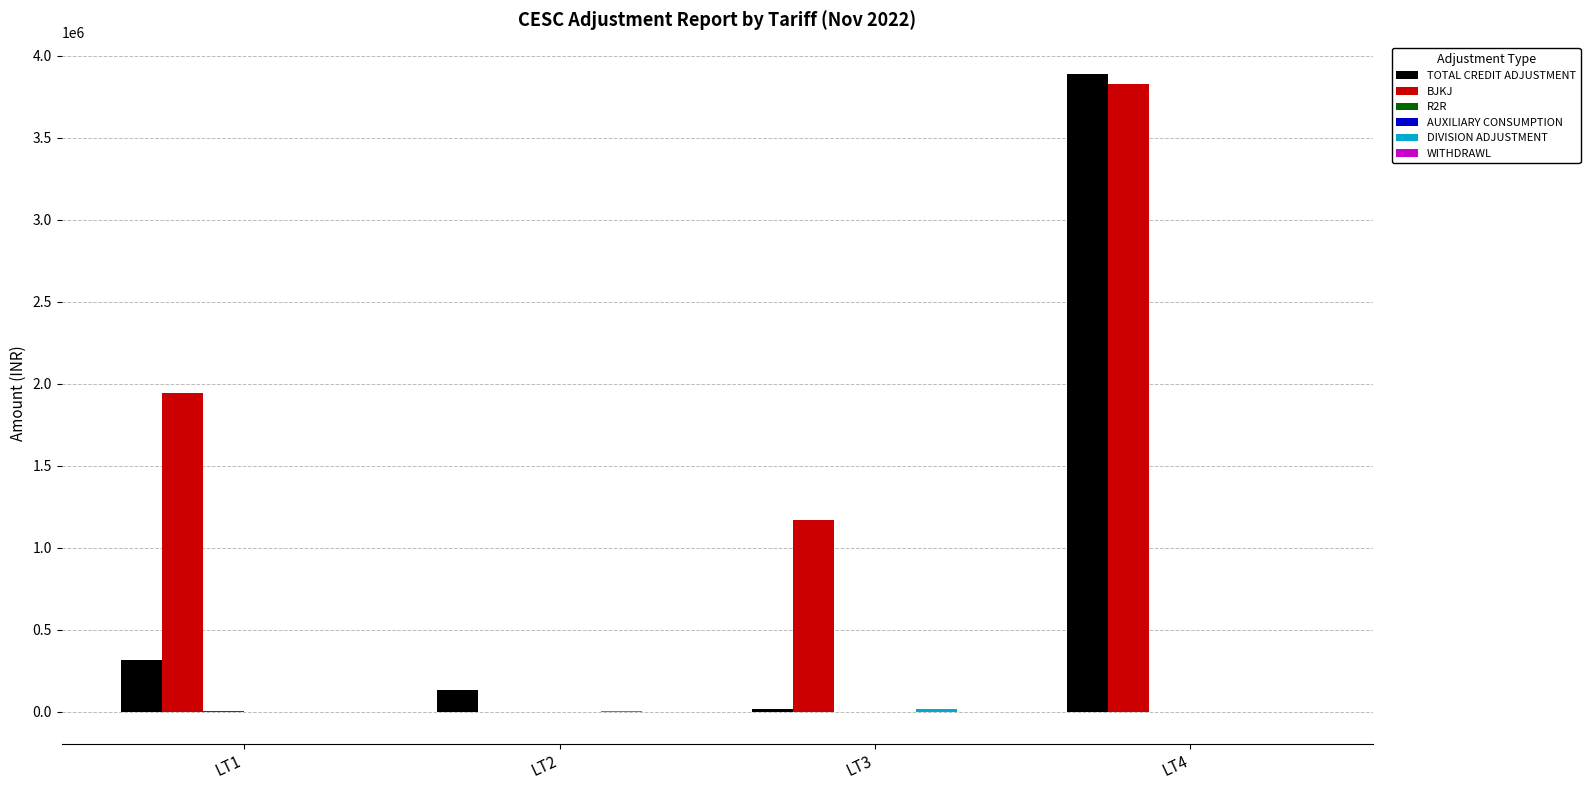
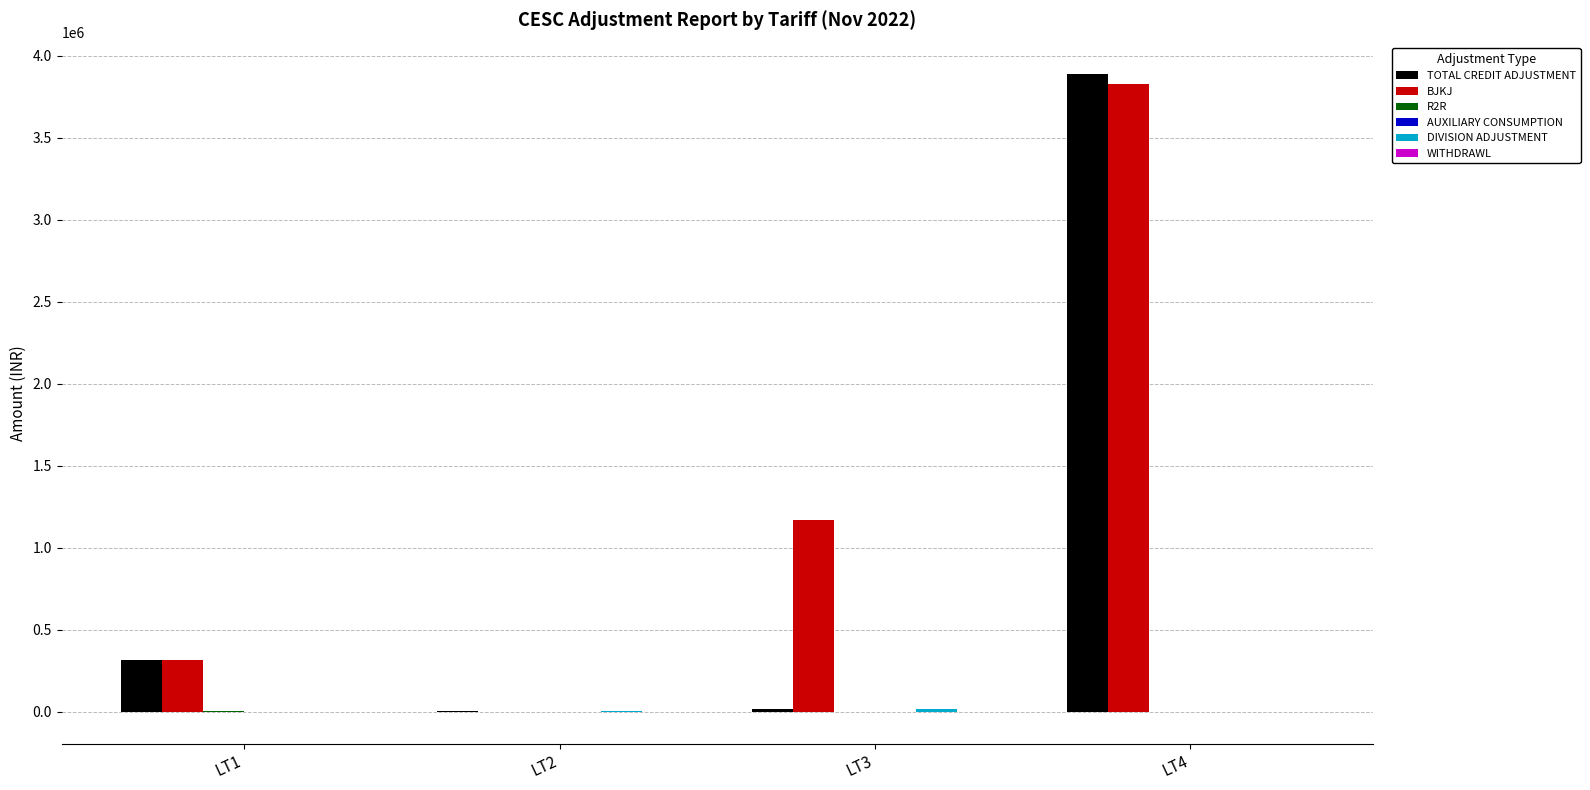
  {
    "TOTAL CREDIT ADJUSTMENT": {
      "LT1": 320000,
-     "LT2": 130000,
+     "LT2": 0,
      "LT3": 20000,
      "LT4": 3880000
    },
    "BJKJ": {
-     "LT1": 1940000,
+     "LT1": 310000,
      "LT2": 0,
      "LT3": 1170000,
      "LT4": 3830000
    },
    "R2R": {
      "LT3": 0,
      "LT4": 0
    },
    "AUXILIARY CONSUMPTION": {
      "LT1": 0,
      "LT2": 0,
      "LT3": 0,
      "LT4": 0
    },
    "DIVISION ADJUSTMENT": {
      "LT1": 0,
      "LT4": 0
    },
    "WITHDRAWL": {
      "LT1": 0,
      "LT2": 0,
      "LT3": 0,
      "LT4": 0
    }
  }
